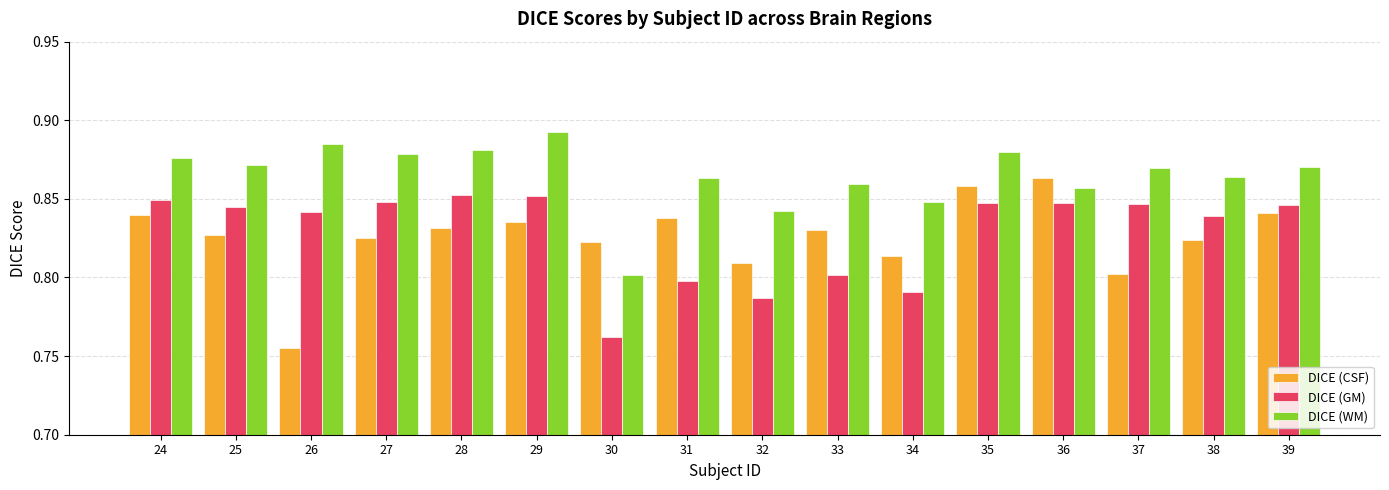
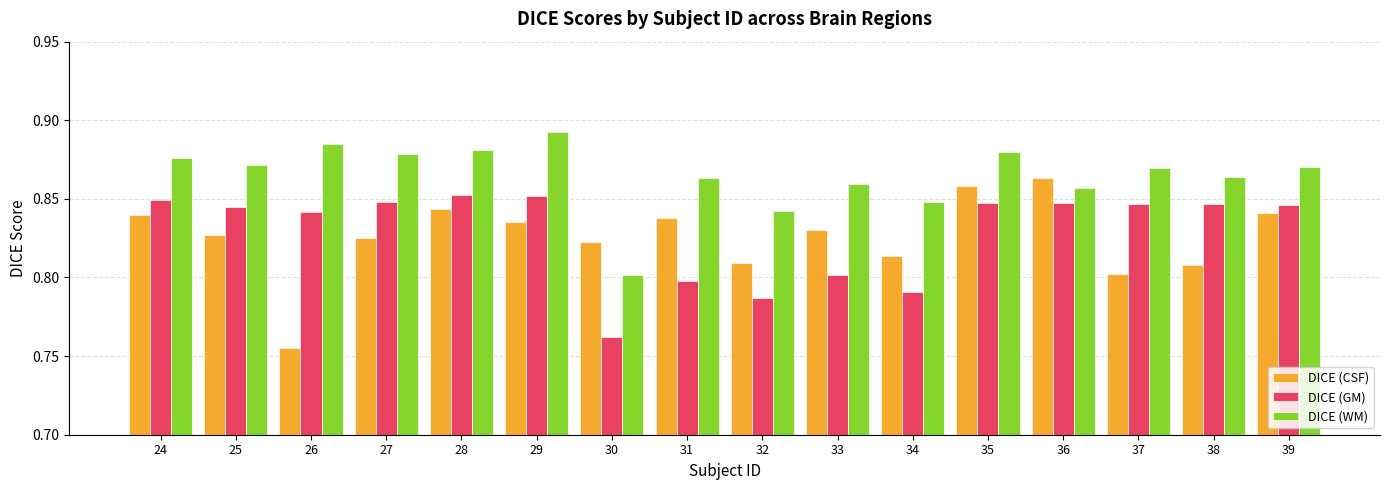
  {
    "DICE (CSF)": {
      "24": 0.840,
      "25": 0.827,
      "26": 0.755,
      "27": 0.825,
-     "28": 0.832,
+     "28": 0.843,
      "29": 0.835,
      "30": 0.823,
      "31": 0.838,
      "32": 0.810,
      "33": 0.830,
      "34": 0.813,
      "35": 0.858,
      "36": 0.863,
      "37": 0.802,
-     "38": 0.824,
+     "38": 0.808,
      "39": 0.841
    },
    "DICE (GM)": {
      "24": 0.849,
      "25": 0.845,
      "26": 0.841,
      "27": 0.848,
      "28": 0.852,
      "29": 0.852,
      "30": 0.762,
      "31": 0.797,
      "32": 0.787,
      "33": 0.802,
      "34": 0.791,
      "35": 0.848,
      "36": 0.848,
      "37": 0.847,
-     "38": 0.839,
+     "38": 0.847,
      "39": 0.846
    },
    "DICE (WM)": {
      "24": 0.876,
      "25": 0.872,
      "26": 0.885,
      "27": 0.878,
      "28": 0.881,
      "29": 0.893,
      "30": 0.802,
      "31": 0.863,
      "32": 0.842,
      "33": 0.860,
      "34": 0.848,
      "35": 0.880,
      "36": 0.857,
      "37": 0.870,
      "38": 0.864,
      "39": 0.870
    }
  }
